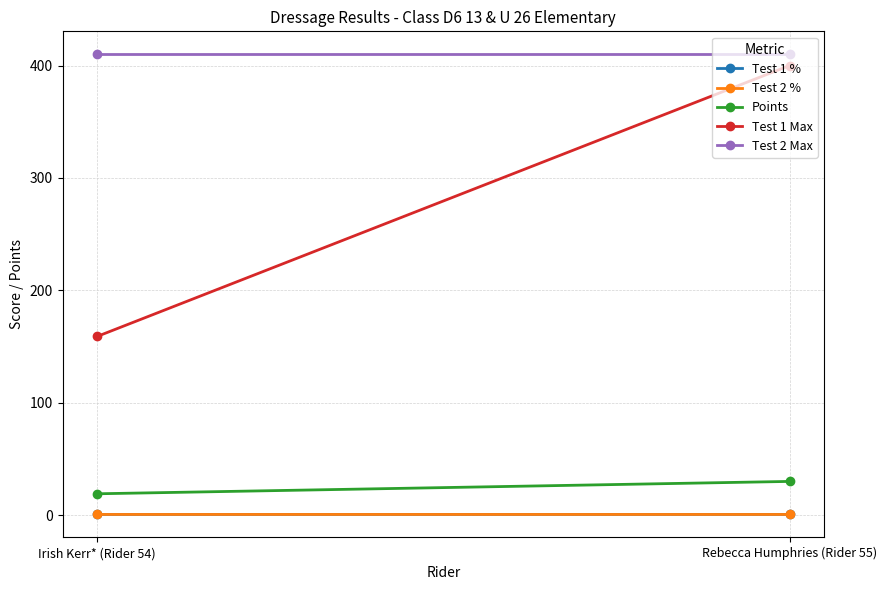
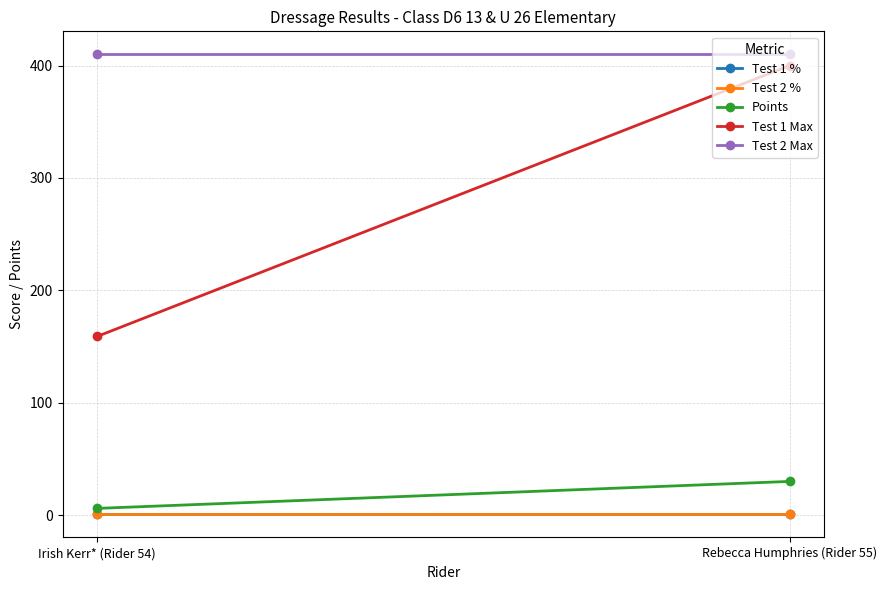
  {
    "Test 2 %": {
      "Irish Kerr* (Rider 54)": 1,
      "Rebecca Humphries (Rider 55)": 1
    },
    "Points": {
-     "Irish Kerr* (Rider 54)": 19,
+     "Irish Kerr* (Rider 54)": 6,
      "Rebecca Humphries (Rider 55)": 30
    },
    "Test 1 Max": {
      "Irish Kerr* (Rider 54)": 159
    },
    "Test 2 Max": {
      "Irish Kerr* (Rider 54)": 410
    }
  }
